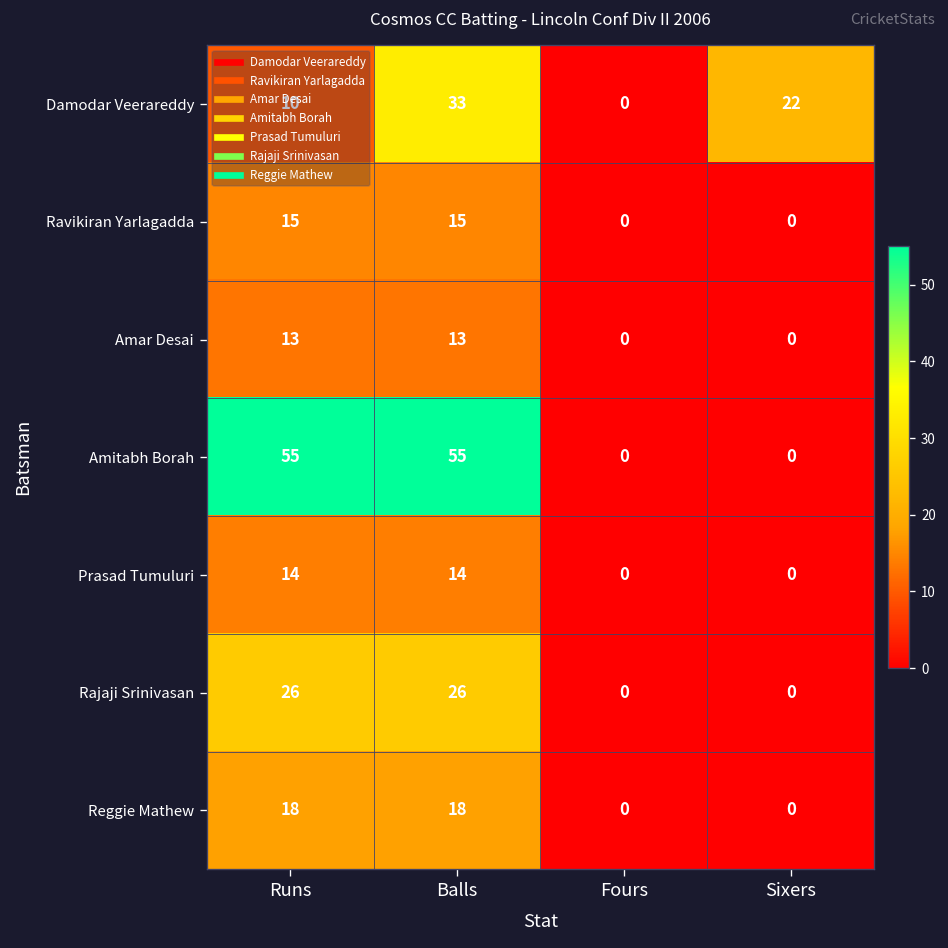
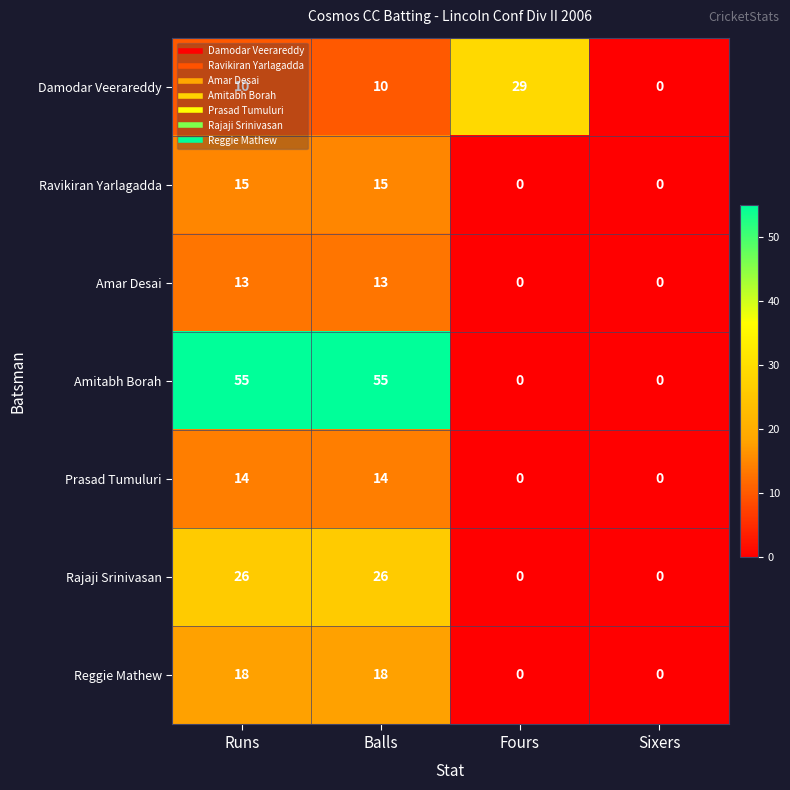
  {
    "Damodar Veerareddy": {
-     "Balls": 33,
-     "Fours": 0,
-     "Sixers": 22
+     "Balls": 10,
+     "Fours": 29,
+     "Sixers": 0
    },
    "Ravikiran Yarlagadda": {
      "Runs": 15,
      "Balls": 15,
      "Fours": 0,
      "Sixers": 0
    },
    "Amar Desai": {
      "Runs": 13,
      "Balls": 13,
      "Fours": 0,
      "Sixers": 0
    },
    "Amitabh Borah": {
      "Runs": 55,
      "Balls": 55,
      "Fours": 0,
      "Sixers": 0
    },
    "Prasad Tumuluri": {
      "Runs": 14,
      "Balls": 14,
      "Fours": 0,
      "Sixers": 0
    },
    "Rajaji Srinivasan": {
      "Runs": 26,
      "Balls": 26,
      "Fours": 0,
      "Sixers": 0
    },
    "Reggie Mathew": {
      "Runs": 18,
      "Balls": 18,
      "Fours": 0,
      "Sixers": 0
    }
  }
